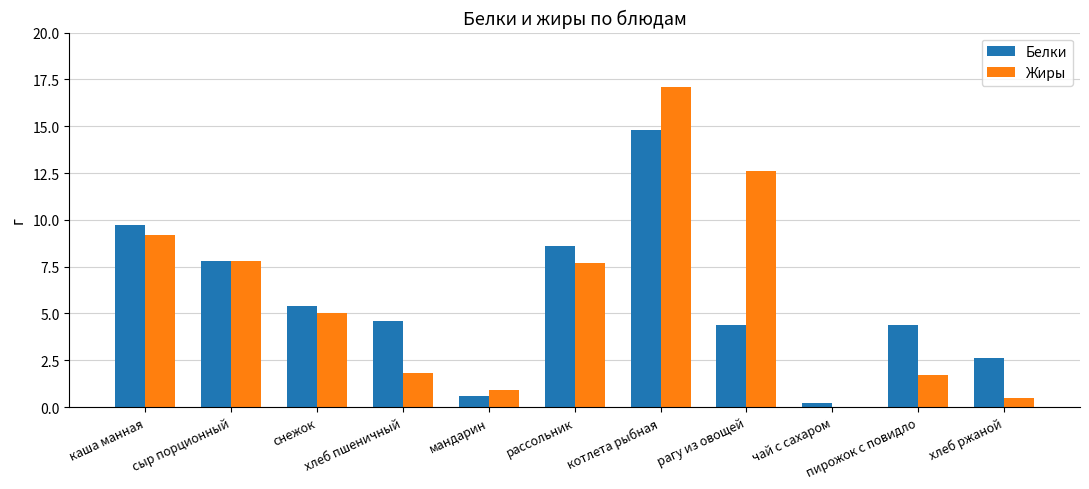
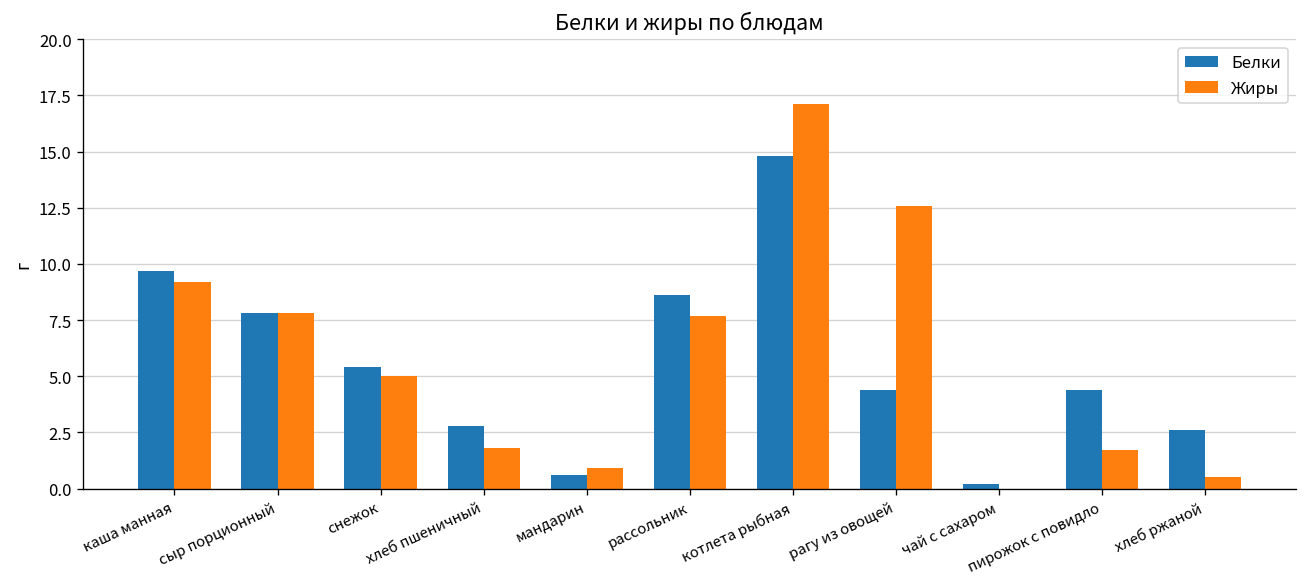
  {
    "Белки": {
      "каша манная": 9.7,
      "сыр порционный": 7.8,
      "снежок": 5.4,
-     "хлеб пшеничный": 4.6,
+     "хлеб пшеничный": 2.8,
      "мандарин": 0.6,
      "рассольник": 8.6,
      "котлета рыбная": 14.8,
      "рагу из овощей": 4.4,
      "чай с сахаром": 0.2,
      "пирожок с повидло": 4.4,
      "хлеб ржаной": 2.6
    },
    "Жиры": {
      "каша манная": 9.2,
      "сыр порционный": 7.8,
      "снежок": 5.0,
      "хлеб пшеничный": 1.8,
      "мандарин": 0.9,
      "рассольник": 7.7,
      "котлета рыбная": 17.1,
      "рагу из овощей": 12.6,
      "чай с сахаром": 0.0,
      "пирожок с повидло": 1.7,
      "хлеб ржаной": 0.5
    }
  }
